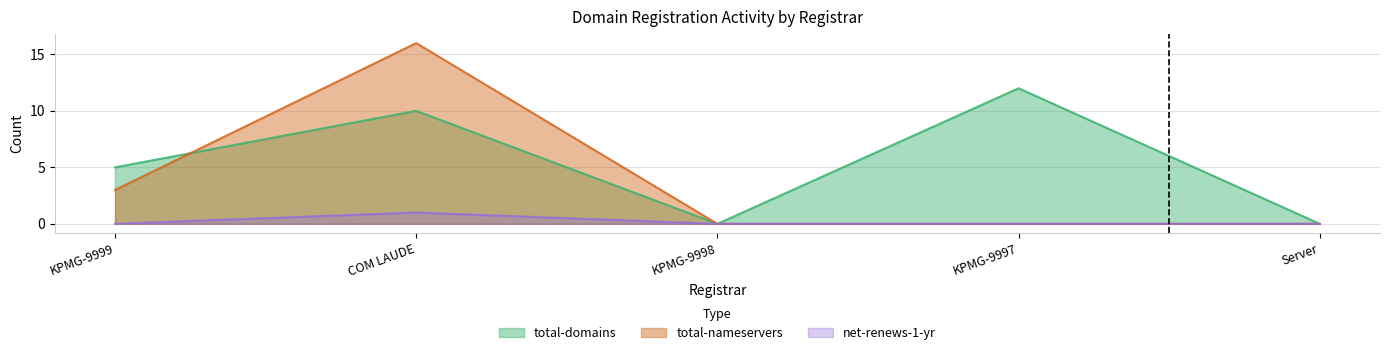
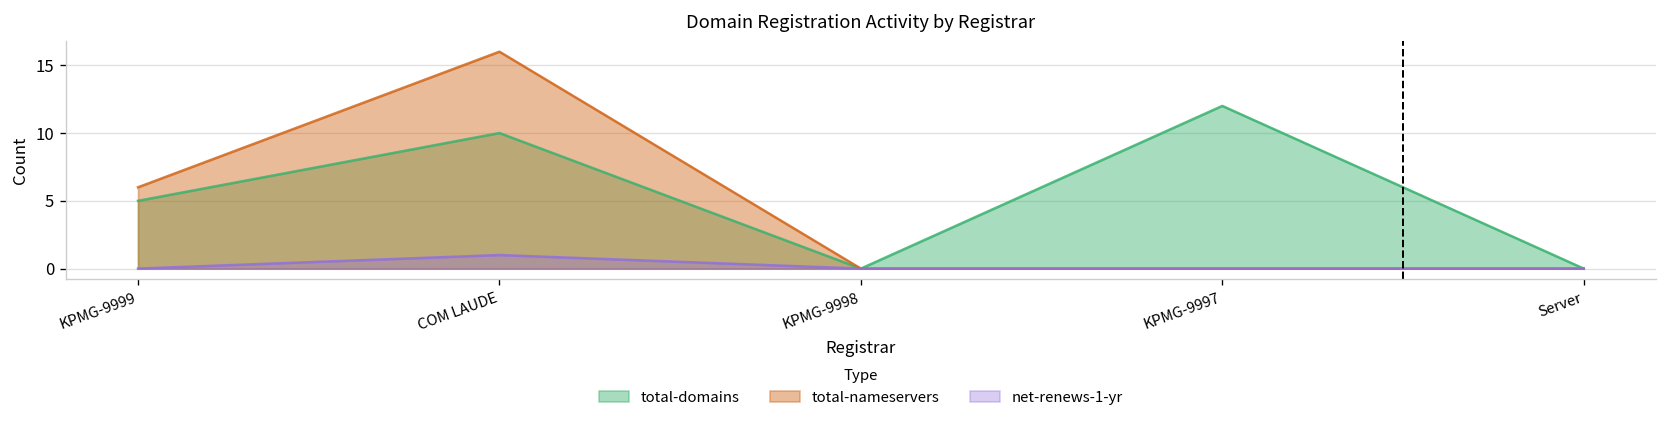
  {
    "total-domains": {
      "KPMG-9999": 5,
      "COM LAUDE": 10,
      "KPMG-9997": 12
    },
    "total-nameservers": {
-     "KPMG-9999": 3,
+     "KPMG-9999": 6,
      "COM LAUDE": 16
    },
    "net-renews-1-yr": {
      "KPMG-9999": 0,
      "COM LAUDE": 1
    }
  }
